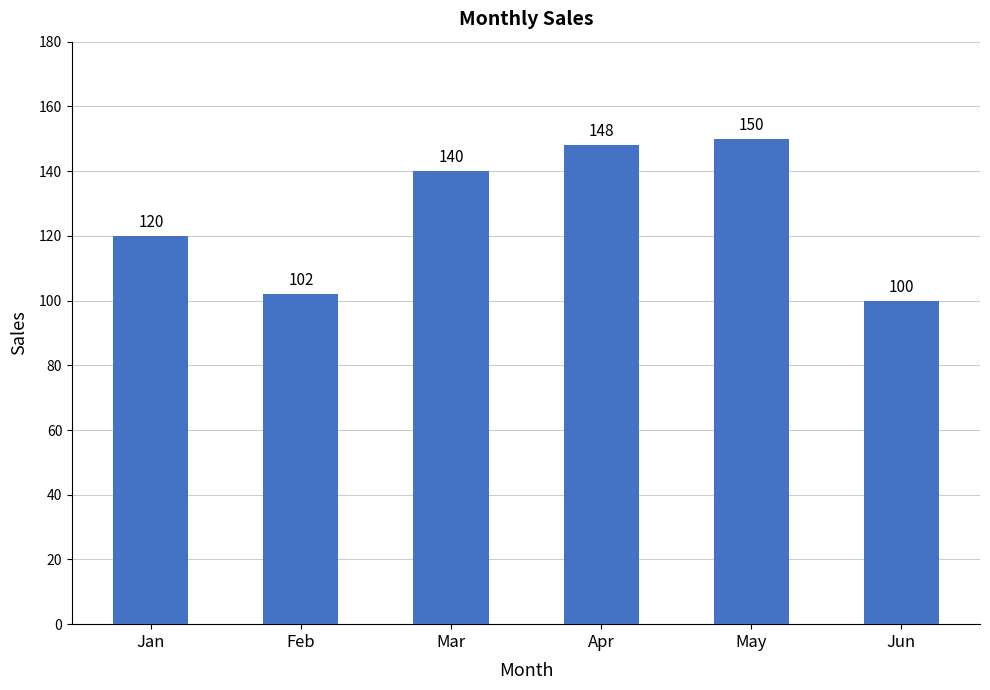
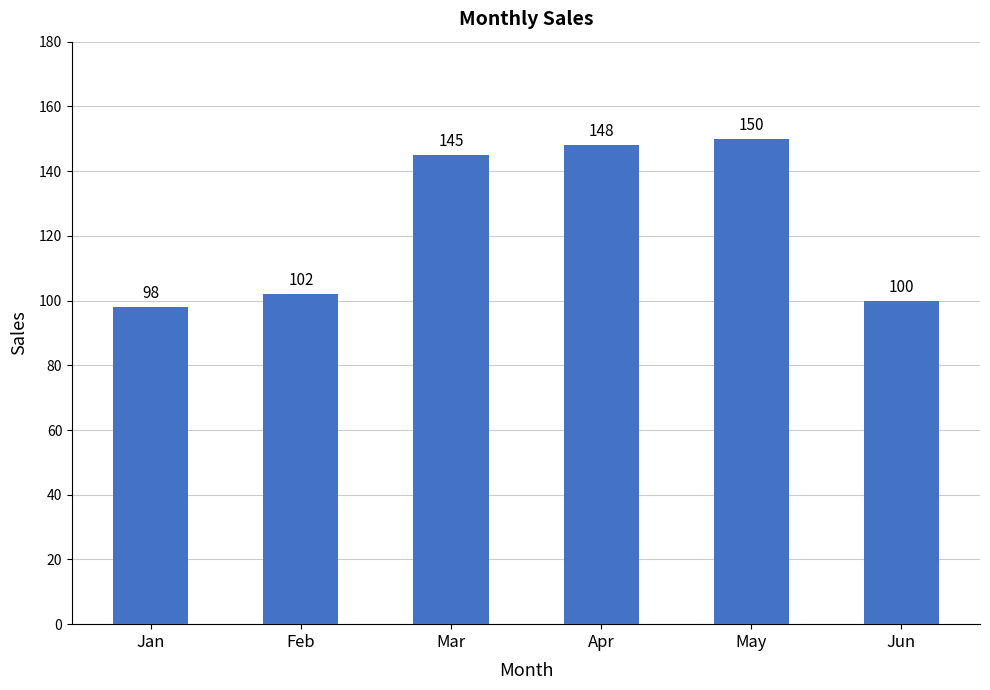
  {
-   "Jan": 120,
+   "Jan": 98,
    "Feb": 102,
-   "Mar": 140,
+   "Mar": 145,
    "Apr": 148,
    "May": 150,
    "Jun": 100
  }
